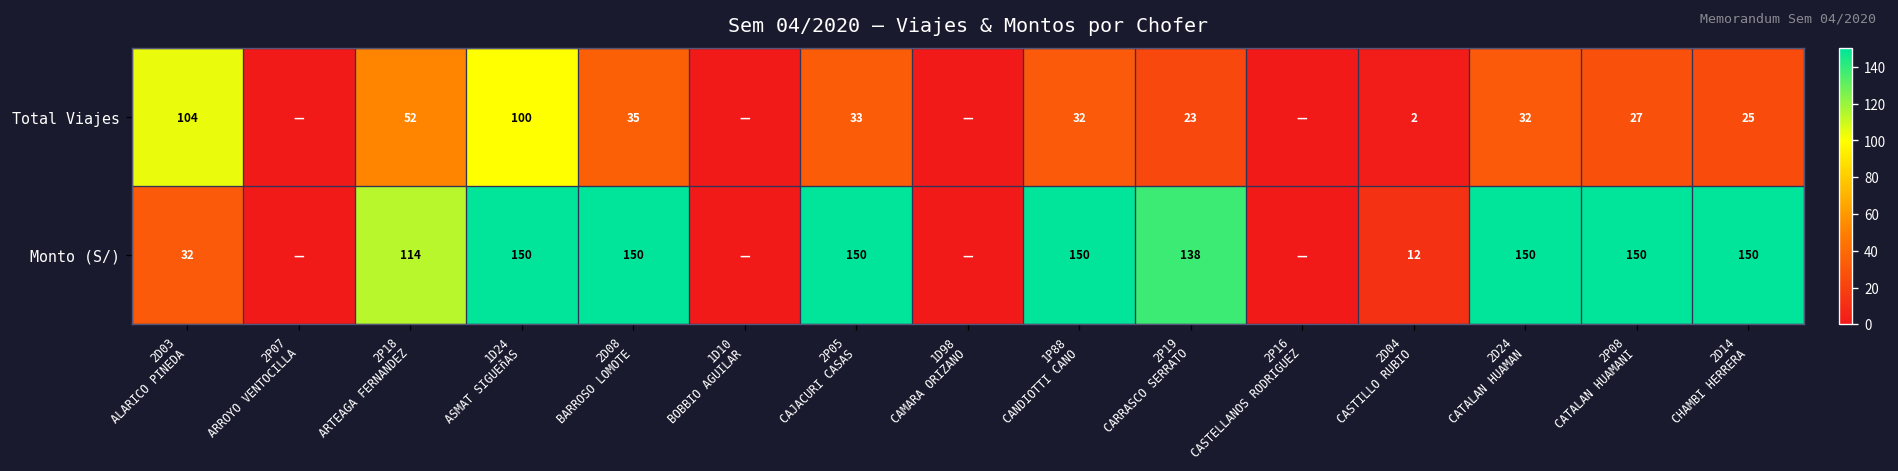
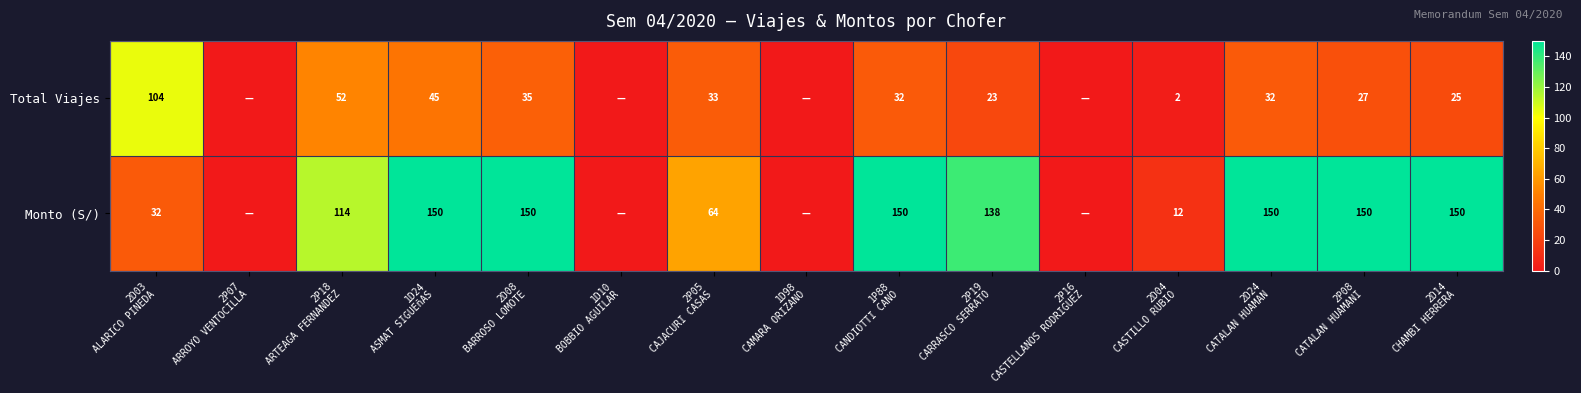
  {
    "Total Viajes": {
      "2D03 ALARICO PINEDA": 104,
      "2P18 ARTEAGA FERNANDEZ": 52,
-     "1D24 ASMAT SIGUEñAS": 100,
+     "1D24 ASMAT SIGUEñAS": 45,
      "2D08 BARROSO LOMOTE": 35,
      "2P05 CAJACURI CASAS": 33,
      "1P88 CANDIOTTI CANO": 32,
      "2P19 CARRASCO SERRATO": 23,
      "2D04 CASTILLO RUBIO": 2,
      "2D24 CATALAN HUAMAN": 32,
      "2P08 CATALAN HUAMANI": 27,
      "2D14 CHAMBI HERRERA": 25
    },
    "Monto (S/)": {
      "2D03 ALARICO PINEDA": 32,
      "2P18 ARTEAGA FERNANDEZ": 114,
      "1D24 ASMAT SIGUEñAS": 150,
      "2D08 BARROSO LOMOTE": 150,
-     "2P05 CAJACURI CASAS": 150,
+     "2P05 CAJACURI CASAS": 64,
      "1P88 CANDIOTTI CANO": 150,
      "2P19 CARRASCO SERRATO": 138,
      "2D04 CASTILLO RUBIO": 12,
      "2D24 CATALAN HUAMAN": 150,
      "2P08 CATALAN HUAMANI": 150,
      "2D14 CHAMBI HERRERA": 150
    }
  }
